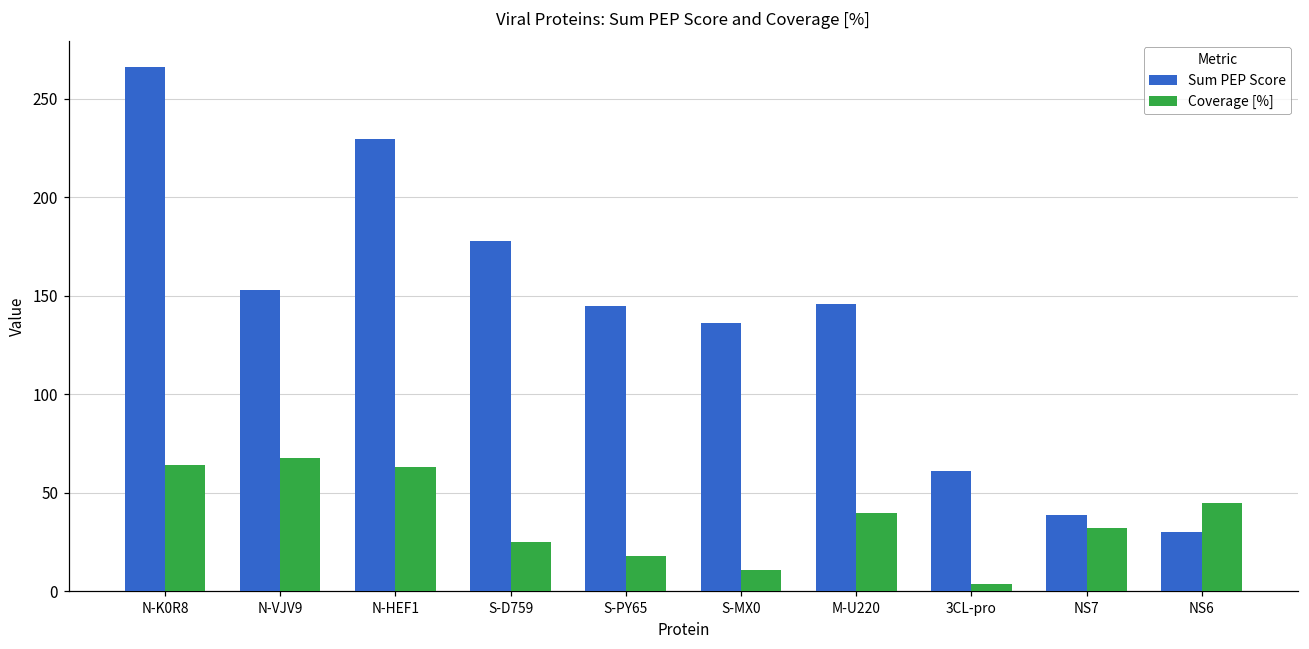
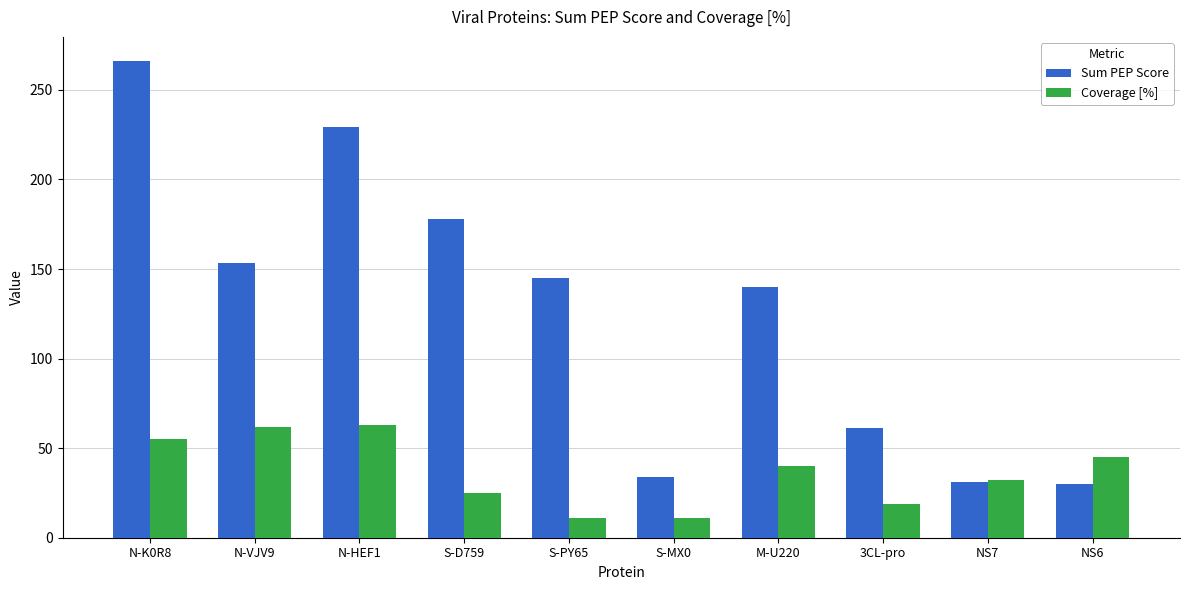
  {
    "Sum PEP Score": {
      "N-K0R8": 266,
      "N-VJV9": 153,
      "N-HEF1": 229,
      "S-D759": 178,
      "S-PY65": 145,
-     "S-MX0": 136,
-     "M-U220": 146,
+     "S-MX0": 34,
+     "M-U220": 140,
      "3CL-pro": 61,
-     "NS7": 39,
+     "NS7": 31,
      "NS6": 30
    },
    "Coverage [%]": {
-     "N-K0R8": 64,
-     "N-VJV9": 68,
+     "N-K0R8": 55,
+     "N-VJV9": 62,
      "N-HEF1": 63,
      "S-D759": 25,
-     "S-PY65": 18,
+     "S-PY65": 11,
      "S-MX0": 11,
      "M-U220": 40,
-     "3CL-pro": 4,
+     "3CL-pro": 19,
      "NS7": 32,
      "NS6": 45
    }
  }
